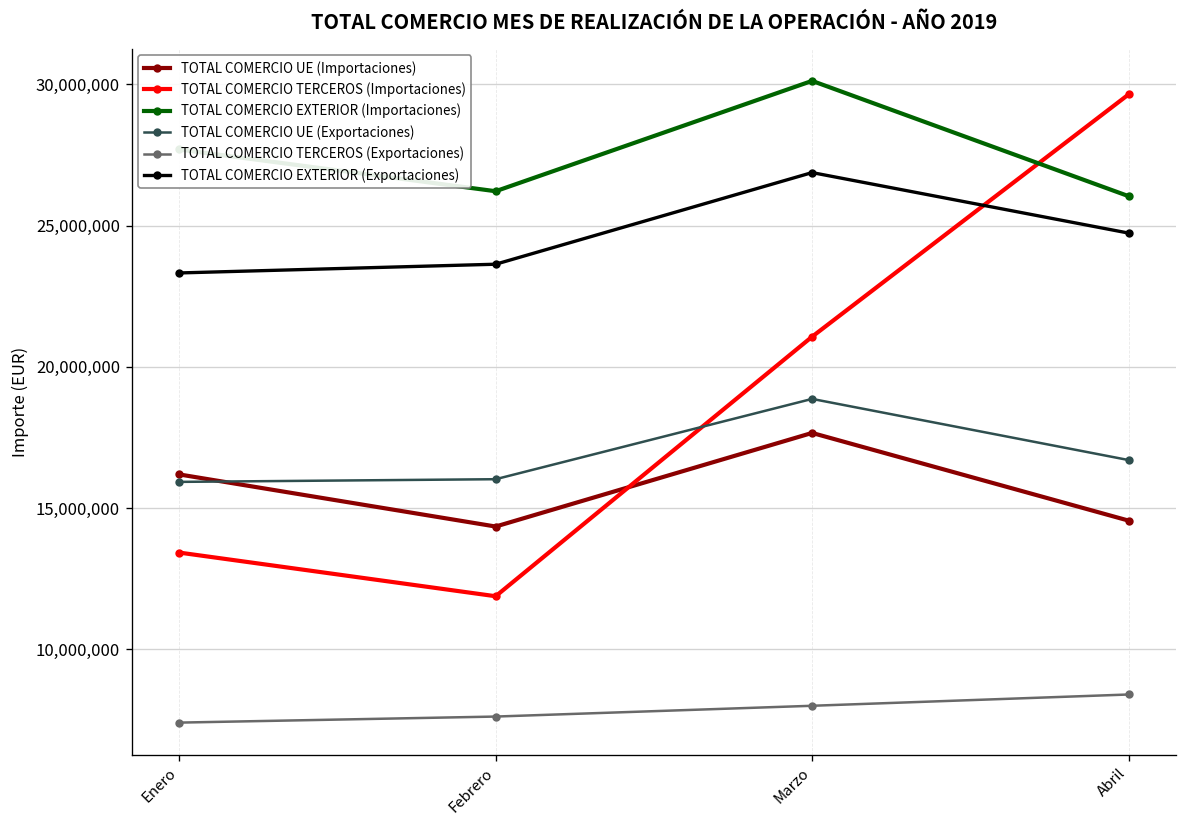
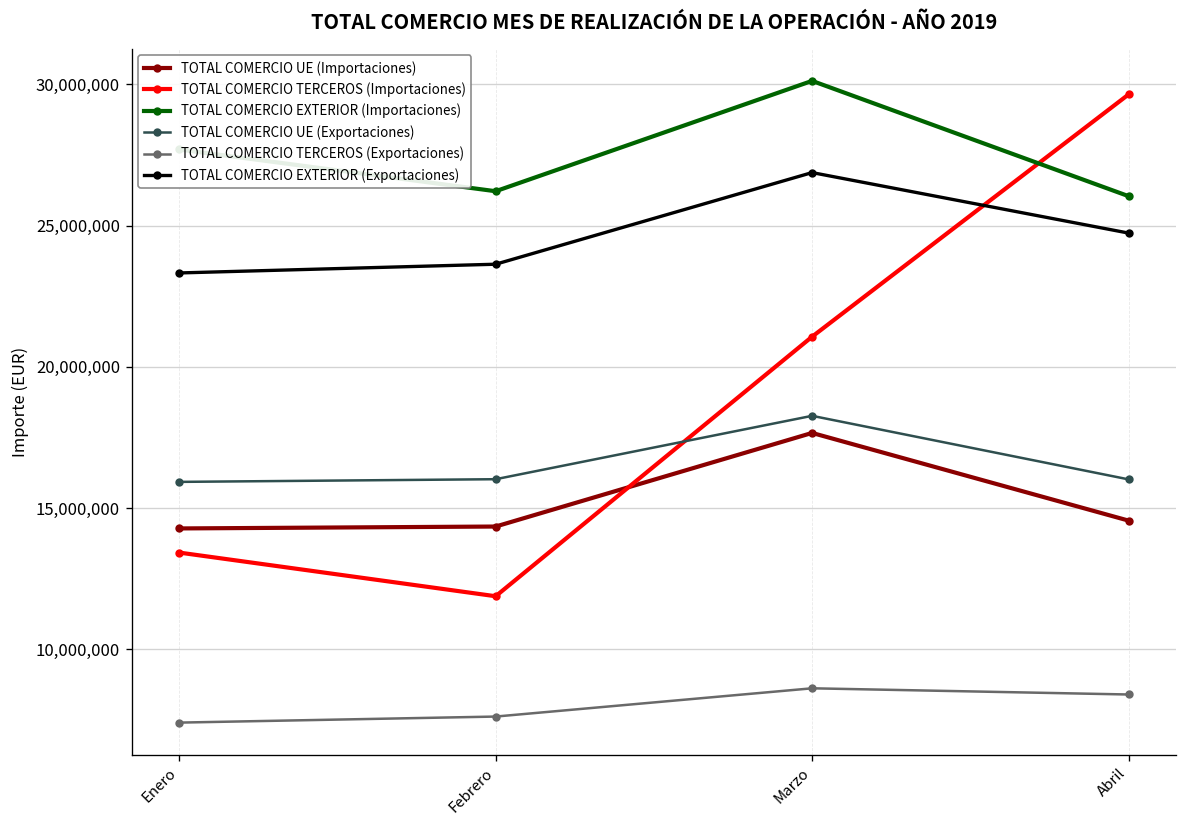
  {
    "TOTAL COMERCIO UE (Importaciones)": {
-     "Enero": "16,200,000",
+     "Enero": "14,300,000",
      "Febrero": "14,300,000",
      "Marzo": "17,700,000",
      "Abril": "14,600,000"
    },
    "TOTAL COMERCIO TERCEROS (Importaciones)": {
      "Enero": "13,400,000",
      "Febrero": "11,900,000",
      "Marzo": "21,100,000",
      "Abril": "29,600,000"
    },
    "TOTAL COMERCIO EXTERIOR (Importaciones)": {
      "Febrero": "26,200,000",
      "Marzo": "30,100,000",
      "Abril": "26,000,000"
    },
    "TOTAL COMERCIO UE (Exportaciones)": {
      "Enero": "15,900,000",
      "Febrero": "16,000,000",
-     "Marzo": "18,900,000",
-     "Abril": "16,700,000"
+     "Marzo": "18,300,000",
+     "Abril": "16,000,000"
    },
    "TOTAL COMERCIO TERCEROS (Exportaciones)": {
      "Enero": "7,400,000",
      "Febrero": "7,600,000",
-     "Marzo": "8,000,000",
+     "Marzo": "8,600,000",
      "Abril": "8,400,000"
    },
    "TOTAL COMERCIO EXTERIOR (Exportaciones)": {
      "Enero": "23,300,000",
      "Febrero": "23,600,000",
      "Marzo": "26,900,000",
      "Abril": "24,700,000"
    }
  }
